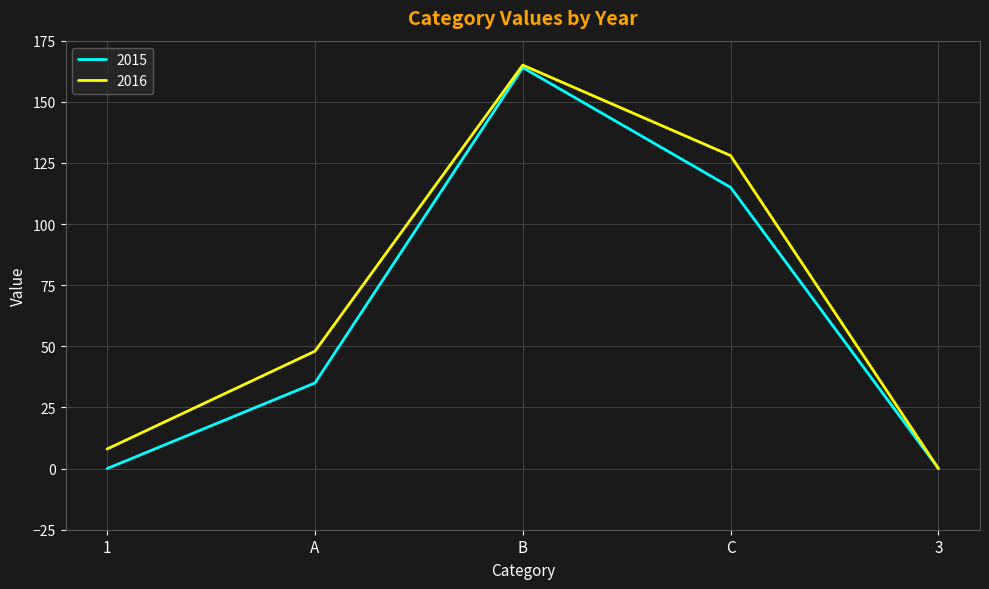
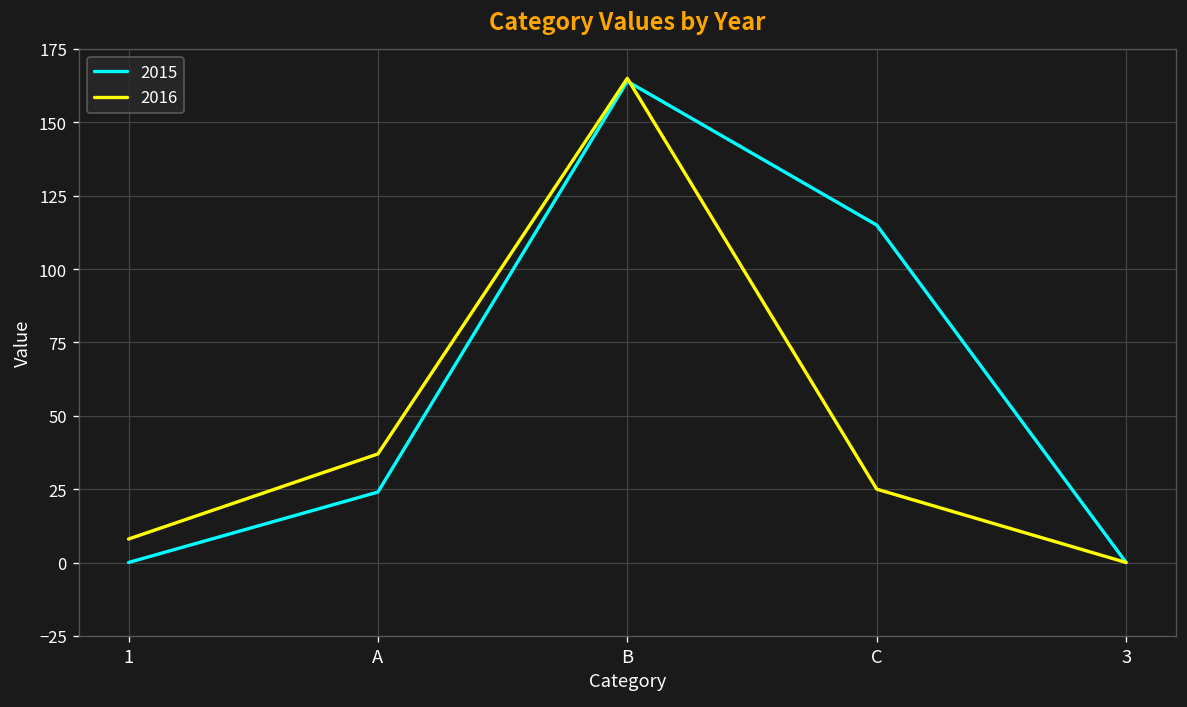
  {
    "2015": {
      "1": 0,
-     "A": 35,
+     "A": 24,
      "C": 115
    },
    "2016": {
      "1": 8,
-     "A": 48,
-     "C": 128
+     "A": 37,
+     "C": 25
    }
  }
